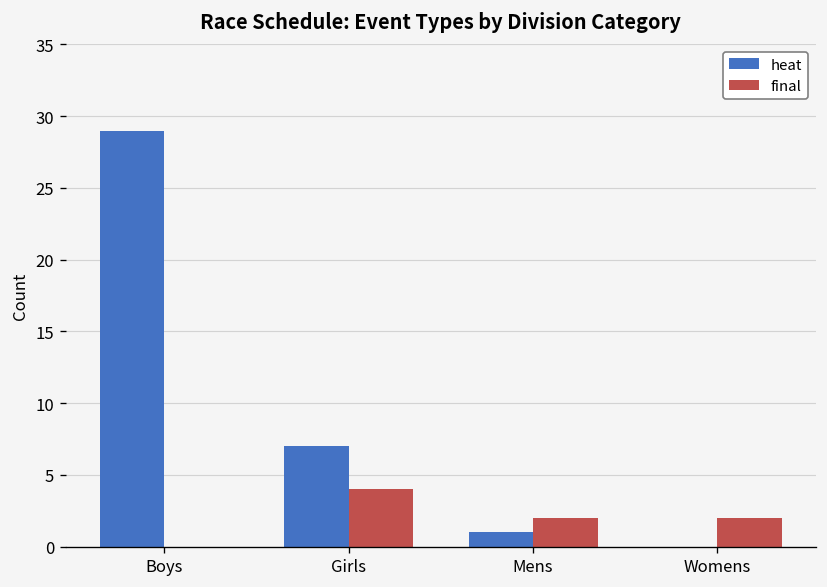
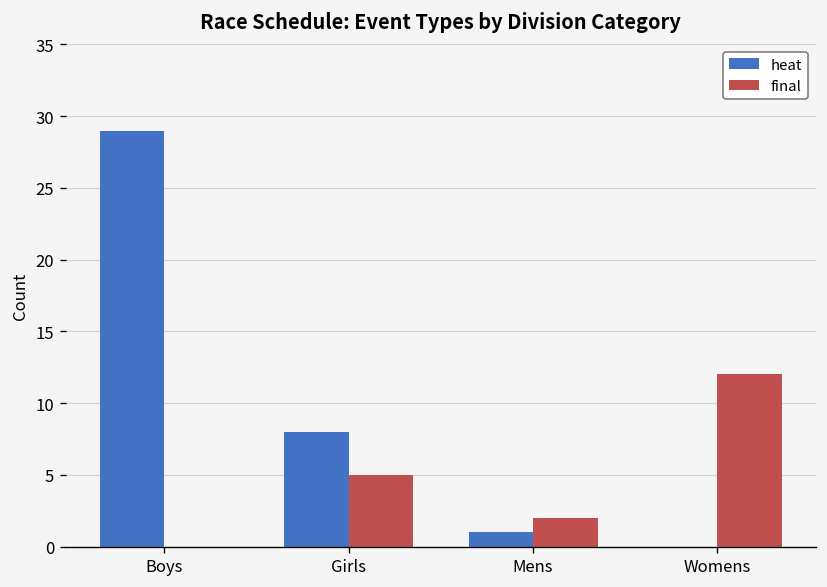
  {
    "heat": {
      "Boys": 29,
-     "Girls": 7,
+     "Girls": 8,
      "Mens": 1,
      "Womens": 0
    },
    "final": {
      "Boys": 0,
-     "Girls": 4,
+     "Girls": 5,
      "Mens": 2,
-     "Womens": 2
+     "Womens": 12
    }
  }
